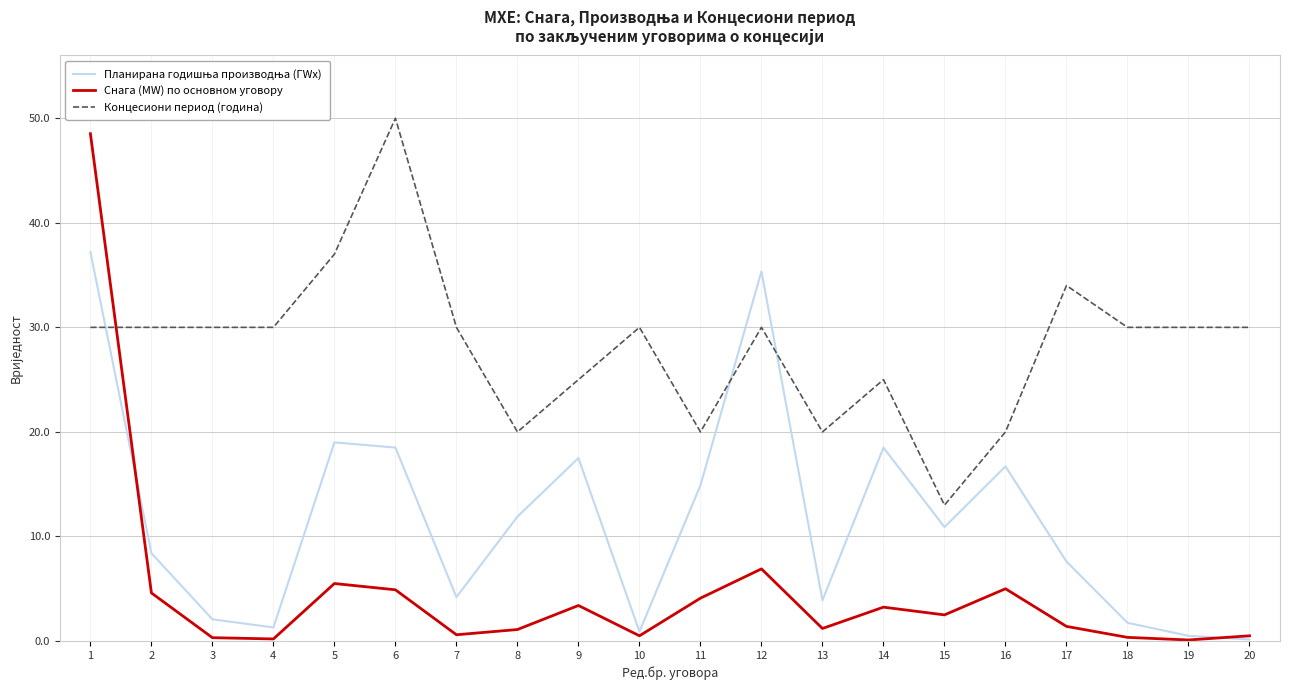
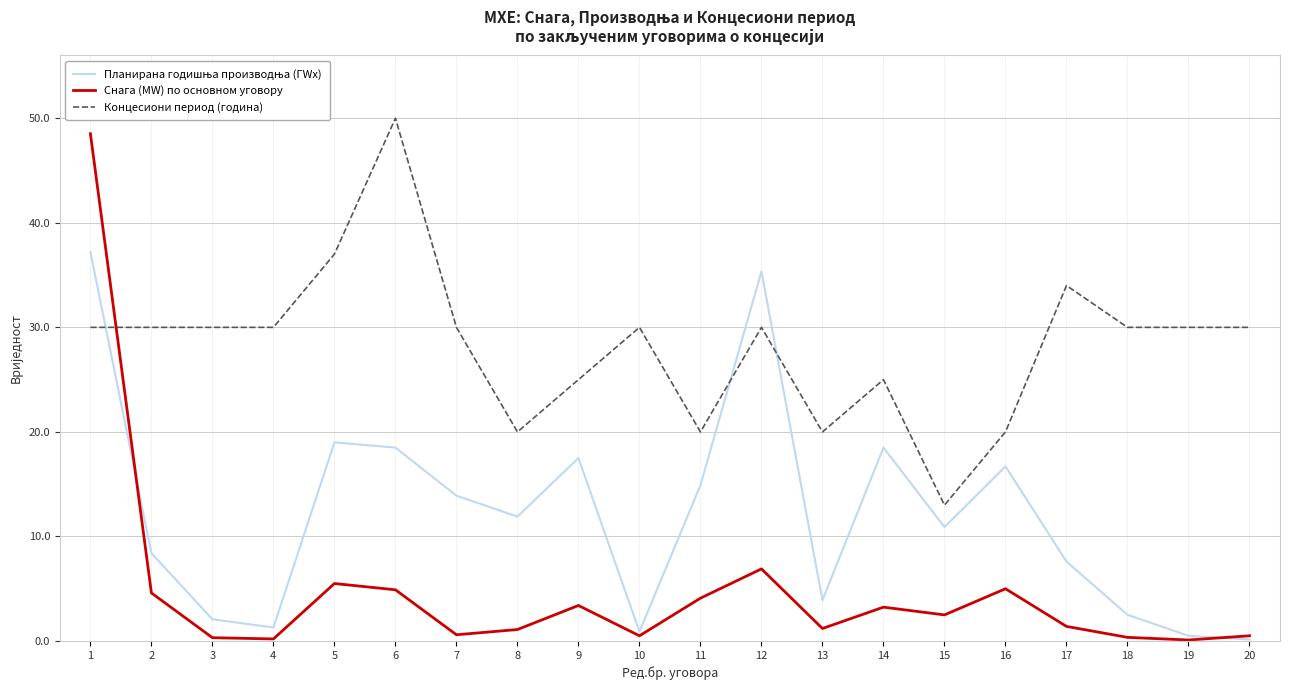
  {
    "Планирана годишња производња (ГWх)": {
      "1": 37.2,
      "2": 8.4,
      "3": 2.1,
      "4": 1.3,
      "5": 19.0,
      "6": 18.5,
-     "7": 4.2,
+     "7": 13.9,
      "8": 11.9,
      "9": 17.5,
      "10": 0.9,
      "11": 14.9,
      "12": 35.4,
      "13": 3.9,
      "14": 18.5,
      "15": 10.9,
      "16": 16.7,
      "17": 7.6,
-     "18": 1.7,
+     "18": 2.5,
      "19": 0.5,
      "20": 0.2
    },
    "Снага (МW) по основном уговору": {
      "1": 48.5,
      "2": 4.6,
      "3": 0.3,
      "4": 0.2,
      "5": 5.5,
      "6": 4.9,
      "7": 0.6,
      "8": 1.1,
      "9": 3.4,
      "10": 0.5,
      "11": 4.1,
      "12": 6.9,
      "13": 1.2,
      "14": 3.2,
      "15": 2.5,
      "16": 5.0,
      "17": 1.4,
      "18": 0.4,
      "19": 0.1,
      "20": 0.5
    },
    "Концесиони период (година)": {
      "1": 30.0,
      "2": 30.0,
      "3": 30.0,
      "4": 30.0,
      "5": 37.0,
      "6": 50.0,
      "7": 30.0,
      "8": 20.0,
      "9": 25.0,
      "10": 30.0,
      "11": 20.0,
      "12": 30.0,
      "13": 20.0,
      "14": 25.0,
      "15": 13.0,
      "16": 20.0,
      "17": 34.0,
      "18": 30.0,
      "19": 30.0,
      "20": 30.0
    }
  }
